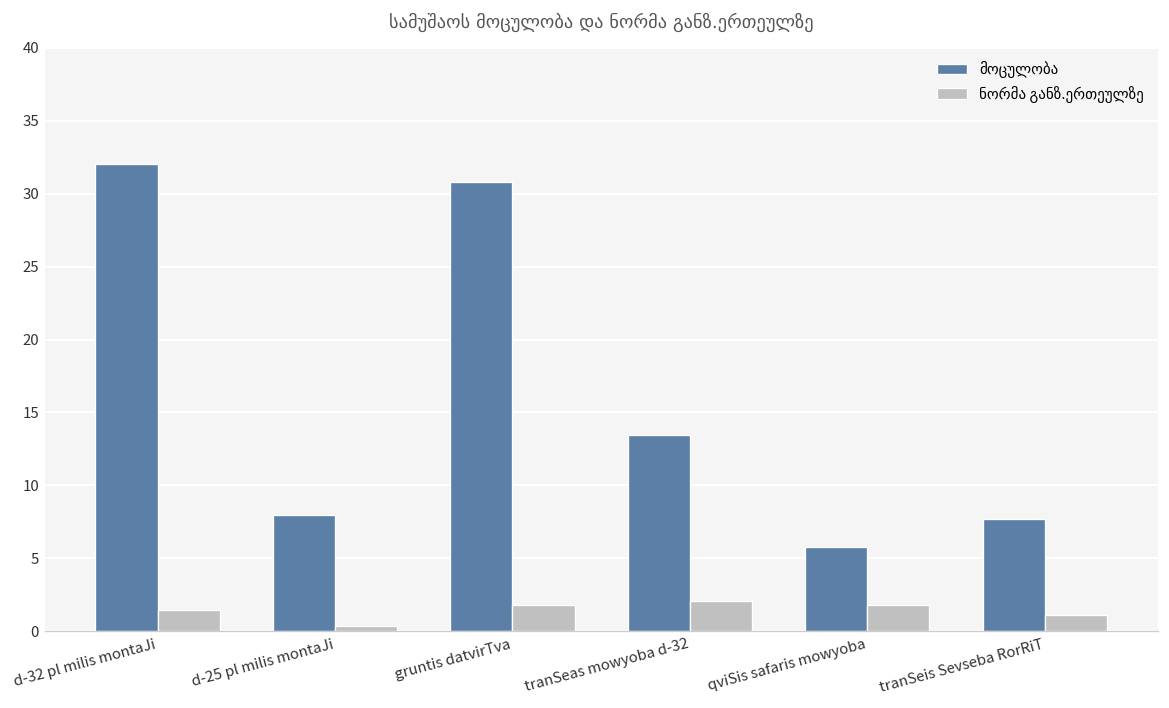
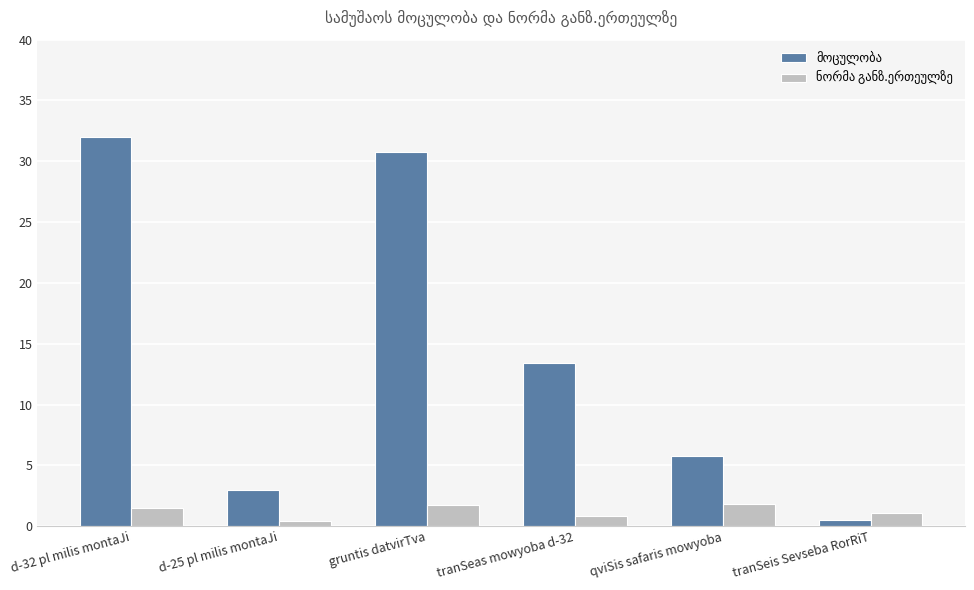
  {
    "მოცულობა": {
      "d-32 pl milis montaJi": 32.0,
-     "d-25 pl milis montaJi": 8,
+     "d-25 pl milis montaJi": 3,
      "gruntis datvirTva": 30.8,
      "tranSeas mowyoba d-32": 13.4,
      "qviSis safaris mowyoba": 5.8,
-     "tranSeis Sevseba RorRiT": 7.7
+     "tranSeis Sevseba RorRiT": 0.5
    },
    "ნორმა განზ.ერთეულზე": {
      "d-32 pl milis montaJi": 1.5,
      "d-25 pl milis montaJi": 0.4,
      "gruntis datvirTva": 1.8,
-     "tranSeas mowyoba d-32": 2.1,
+     "tranSeas mowyoba d-32": 0.8,
      "qviSis safaris mowyoba": 1.8,
      "tranSeis Sevseba RorRiT": 1.1
    }
  }
